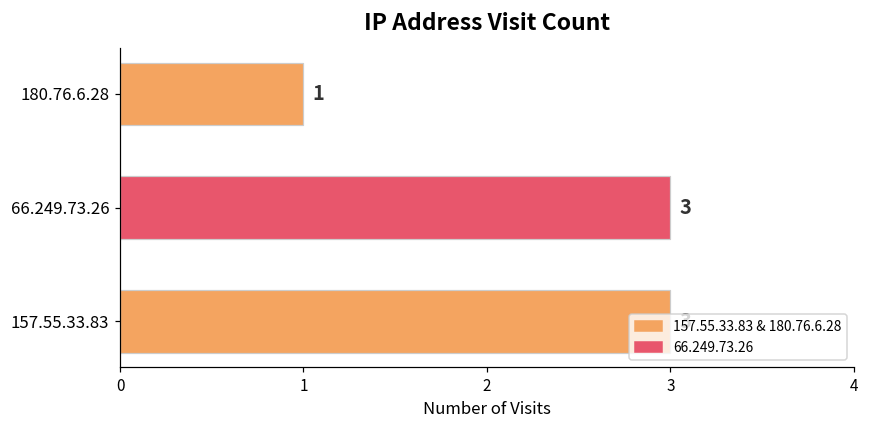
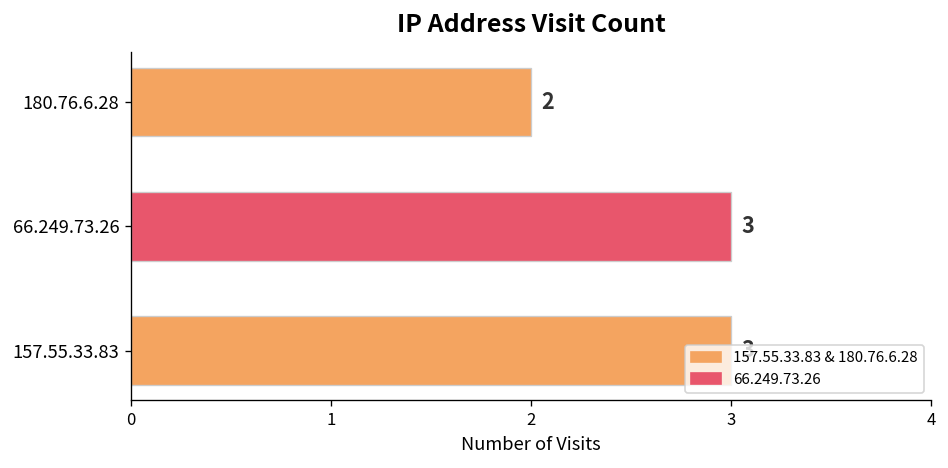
  {
-   "180.76.6.28": 1,
+   "180.76.6.28": 2,
    "66.249.73.26": 3
  }
